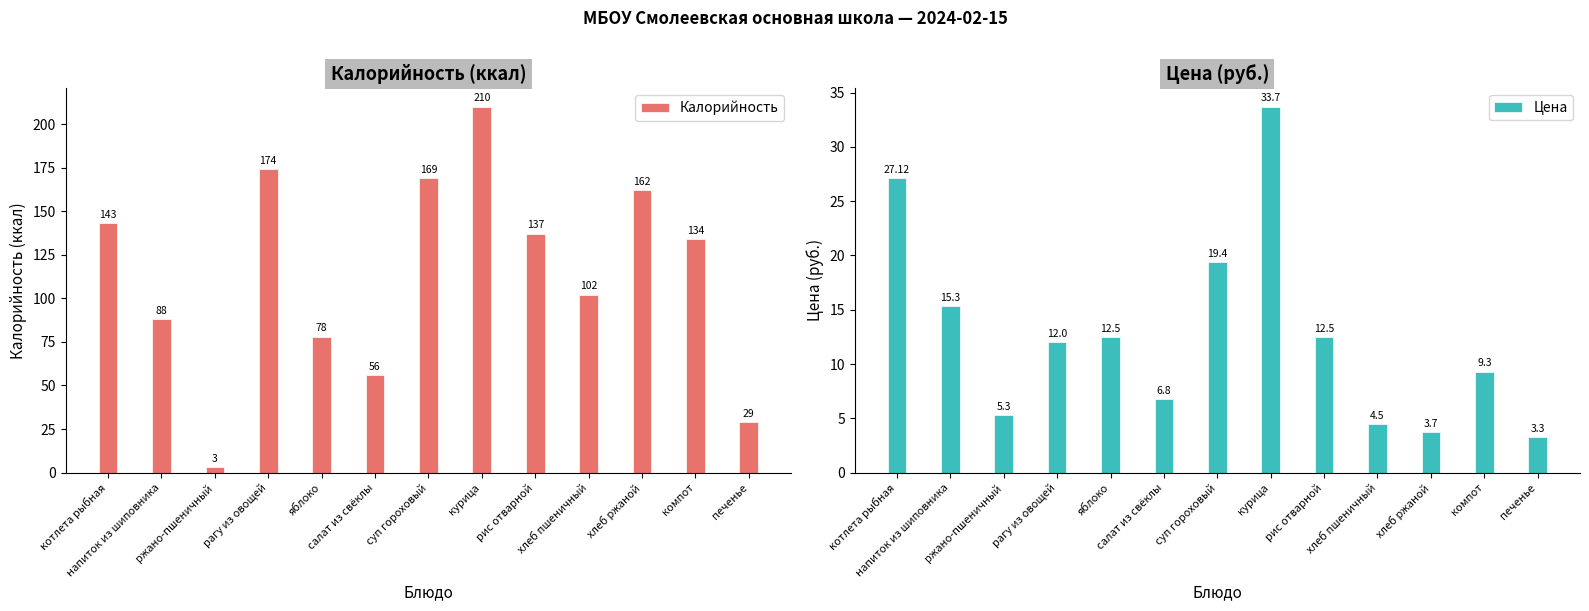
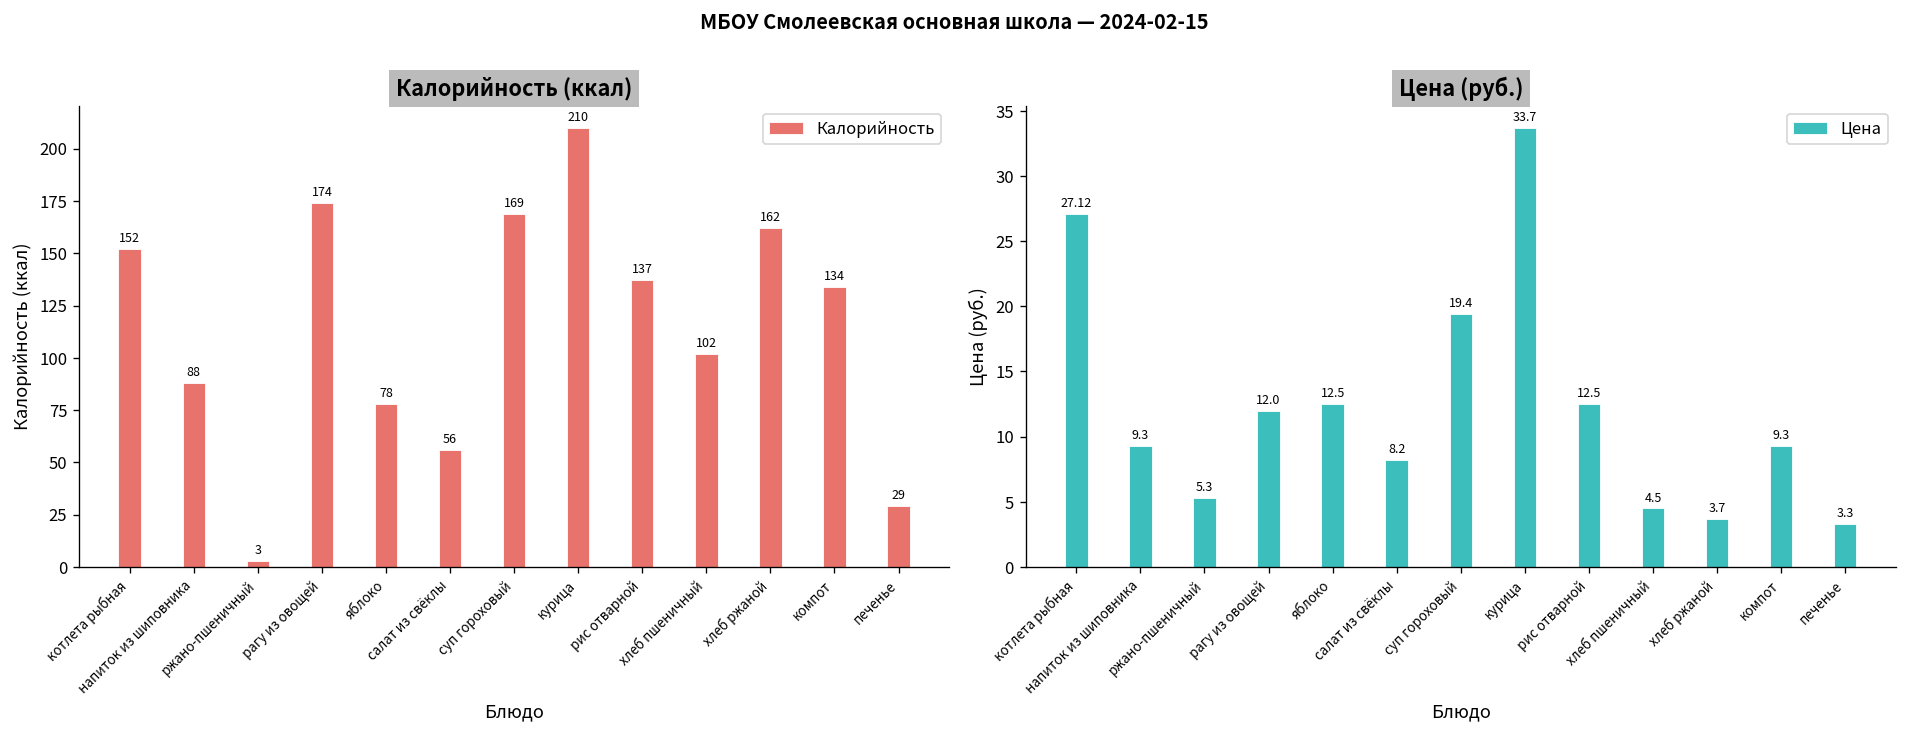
  {
    "Калорийность (ккал)": {
-     "котлета рыбная": 143,
+     "котлета рыбная": 152,
      "напиток из шиповника": 88,
      "ржано-пшеничный": 3,
      "рагу из овощей": 174,
      "яблоко": 78,
      "салат из свёклы": 56,
      "суп гороховый": 169,
      "курица": 210,
      "рис отварной": 137,
      "хлеб пшеничный": 102,
      "хлеб ржаной": 162,
      "компот": 134,
      "печенье": 29
    },
    "Цена (руб.)": {
      "котлета рыбная": 27.12,
-     "напиток из шиповника": 15.3,
+     "напиток из шиповника": 9.3,
      "ржано-пшеничный": 5.3,
      "рагу из овощей": 12.0,
      "яблоко": 12.5,
-     "салат из свёклы": 6.8,
+     "салат из свёклы": 8.2,
      "суп гороховый": 19.4,
      "курица": 33.7,
      "рис отварной": 12.5,
      "хлеб пшеничный": 4.5,
      "хлеб ржаной": 3.7,
      "компот": 9.3,
      "печенье": 3.3
    }
  }
